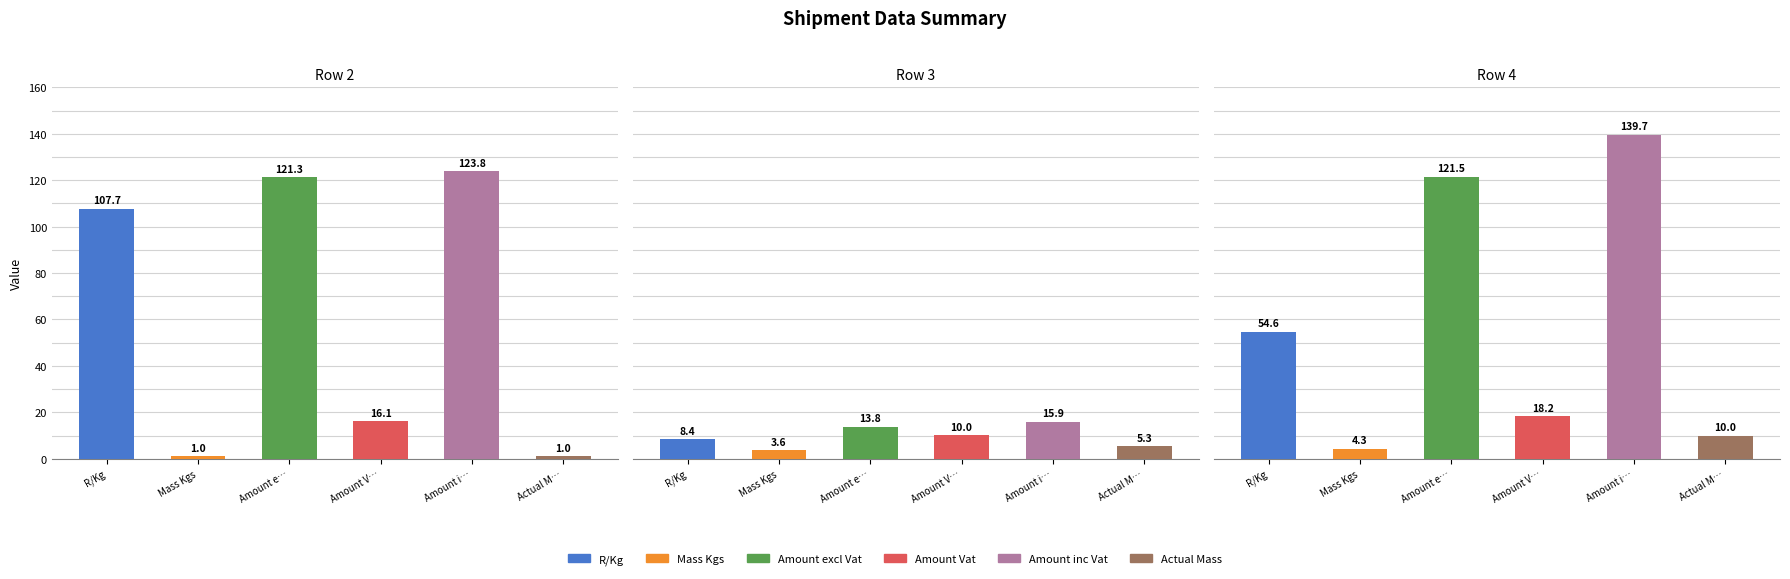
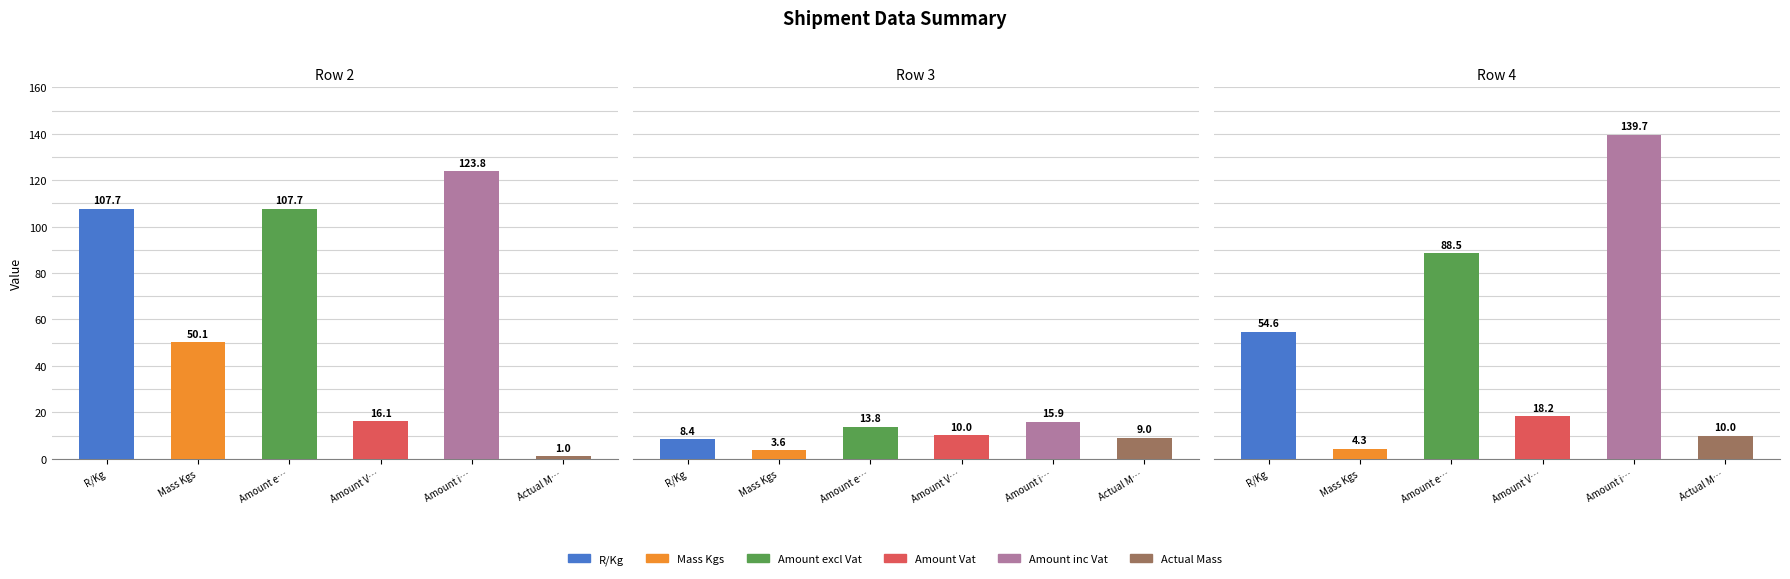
  {
    "Row 2": {
      "R/Kg": 107.7,
-     "Mass Kgs": 1.0,
-     "Amount e…": 121.3,
+     "Mass Kgs": 50.1,
+     "Amount e…": 107.7,
      "Amount V…": 16.1,
      "Amount i…": 123.8,
      "Actual M…": 1.0
    },
    "Row 3": {
      "R/Kg": 8.4,
      "Mass Kgs": 3.6,
      "Amount e…": 13.8,
      "Amount V…": 10.0,
      "Amount i…": 15.9,
-     "Actual M…": 5.3
+     "Actual M…": 9.0
    },
    "Row 4": {
      "R/Kg": 54.6,
      "Mass Kgs": 4.3,
-     "Amount e…": 121.5,
+     "Amount e…": 88.5,
      "Amount V…": 18.2,
      "Amount i…": 139.7,
      "Actual M…": 10.0
    }
  }
